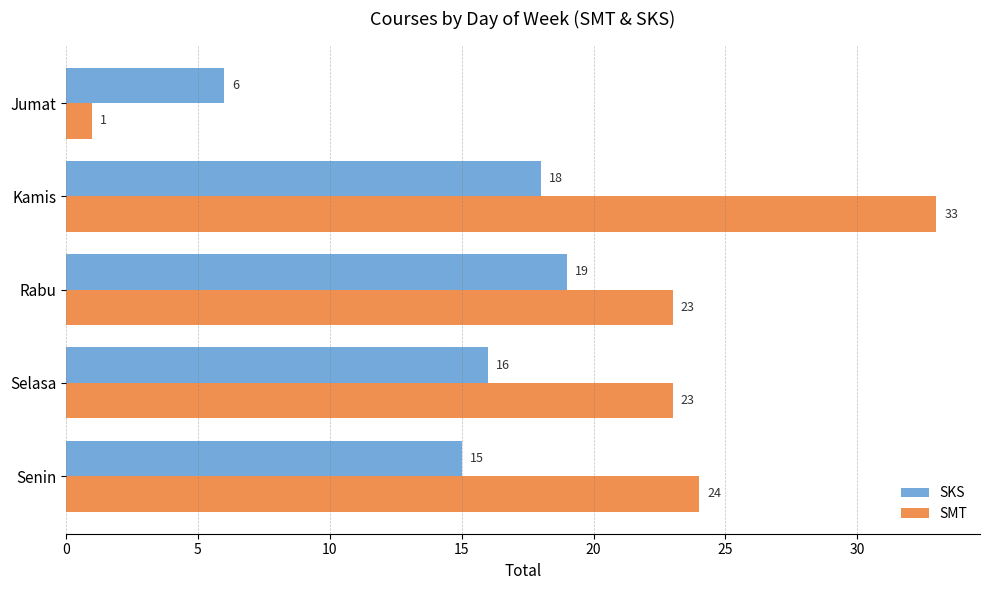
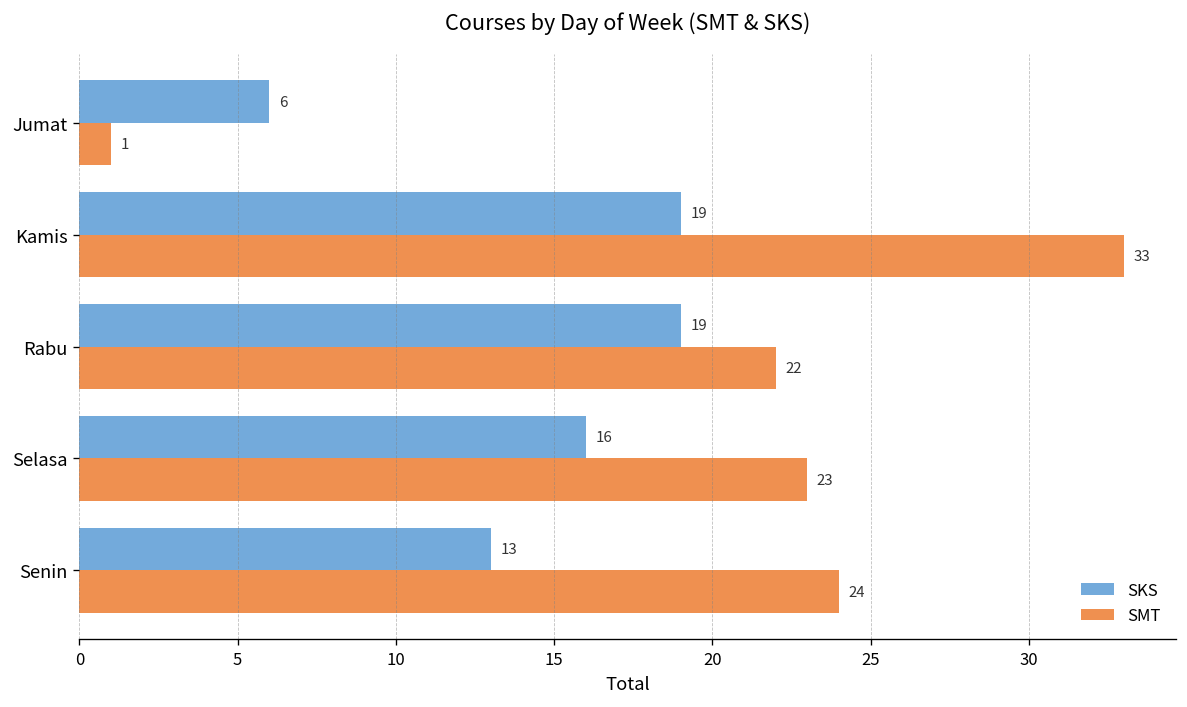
  {
    "SKS": {
      "Jumat": 6,
-     "Kamis": 18,
+     "Kamis": 19,
      "Rabu": 19,
      "Selasa": 16,
-     "Senin": 15
+     "Senin": 13
    },
    "SMT": {
      "Jumat": 1,
      "Kamis": 33,
-     "Rabu": 23,
+     "Rabu": 22,
      "Selasa": 23,
      "Senin": 24
    }
  }
